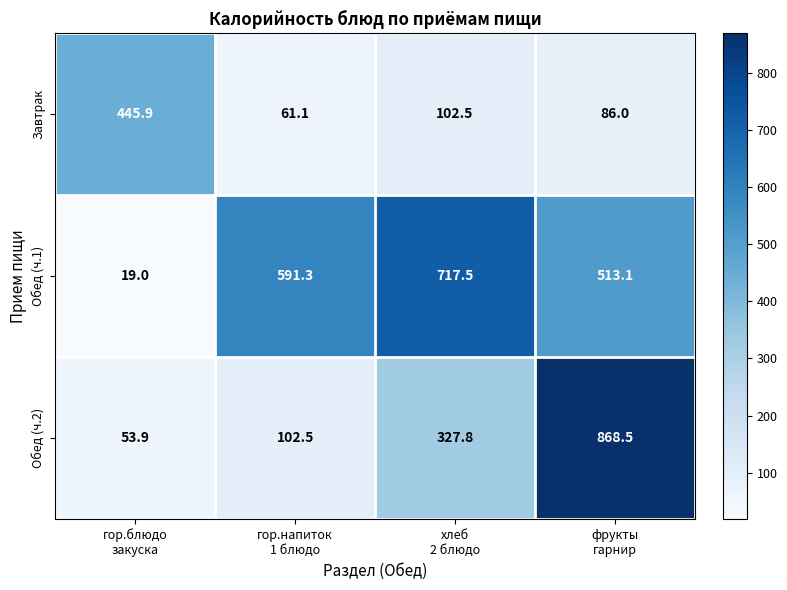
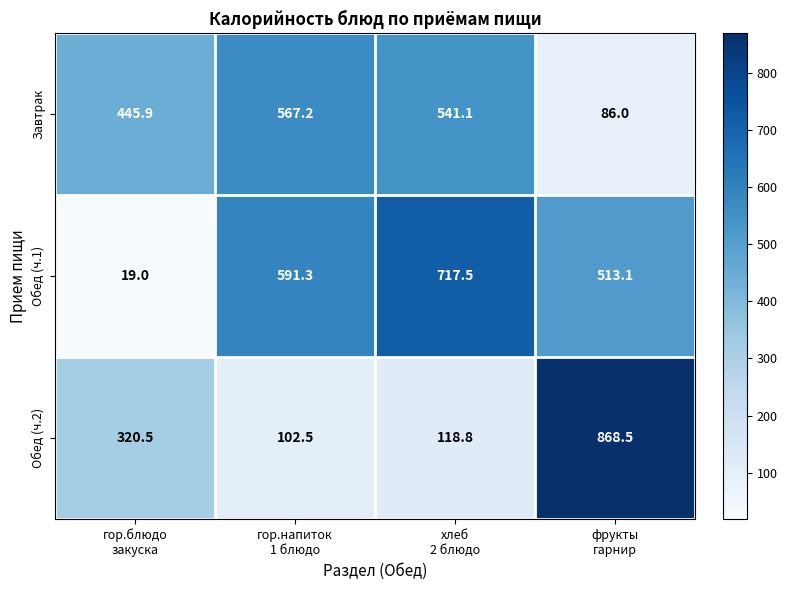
  {
    "Завтрак": {
      "гор.блюдо закуска": 445.9,
-     "гор.напиток 1 блюдо": 61.1,
-     "хлеб 2 блюдо": 102.5,
+     "гор.напиток 1 блюдо": 567.2,
+     "хлеб 2 блюдо": 541.1,
      "фрукты гарнир": 86.0
    },
    "Обед (ч.1)": {
      "гор.блюдо закуска": 19.0,
      "гор.напиток 1 блюдо": 591.3,
      "хлеб 2 блюдо": 717.5,
      "фрукты гарнир": 513.1
    },
    "Обед (ч.2)": {
-     "гор.блюдо закуска": 53.9,
+     "гор.блюдо закуска": 320.5,
      "гор.напиток 1 блюдо": 102.5,
-     "хлеб 2 блюдо": 327.8,
+     "хлеб 2 блюдо": 118.8,
      "фрукты гарнир": 868.5
    }
  }
